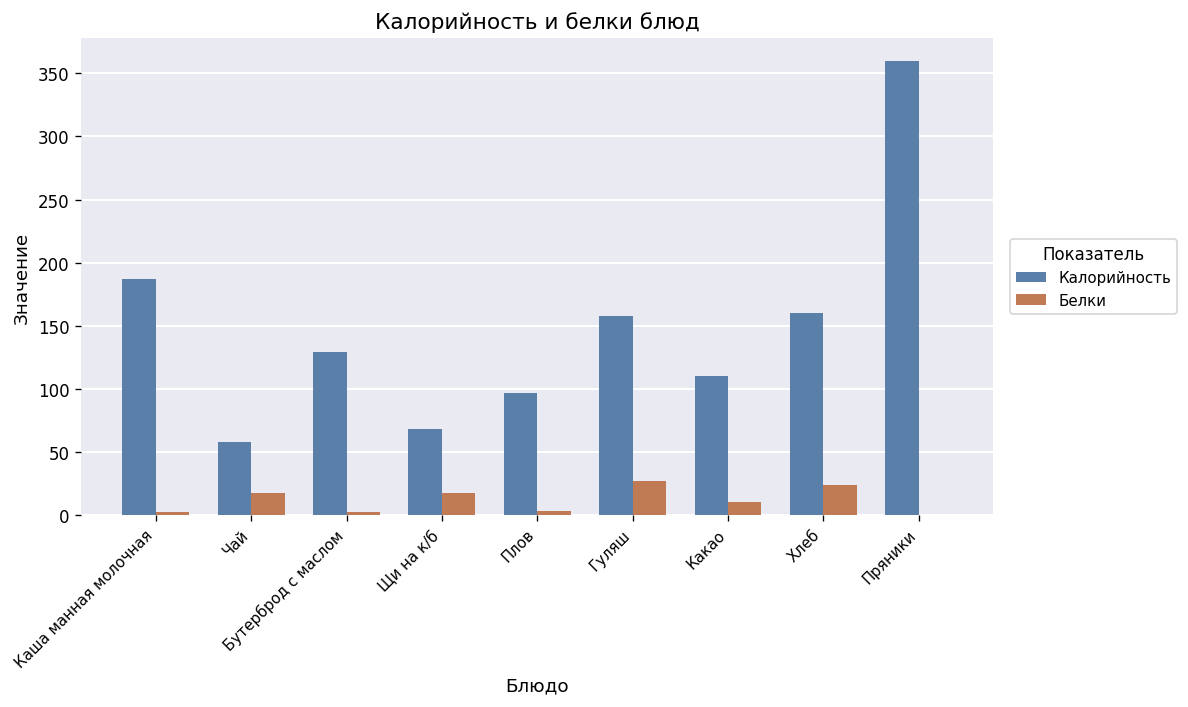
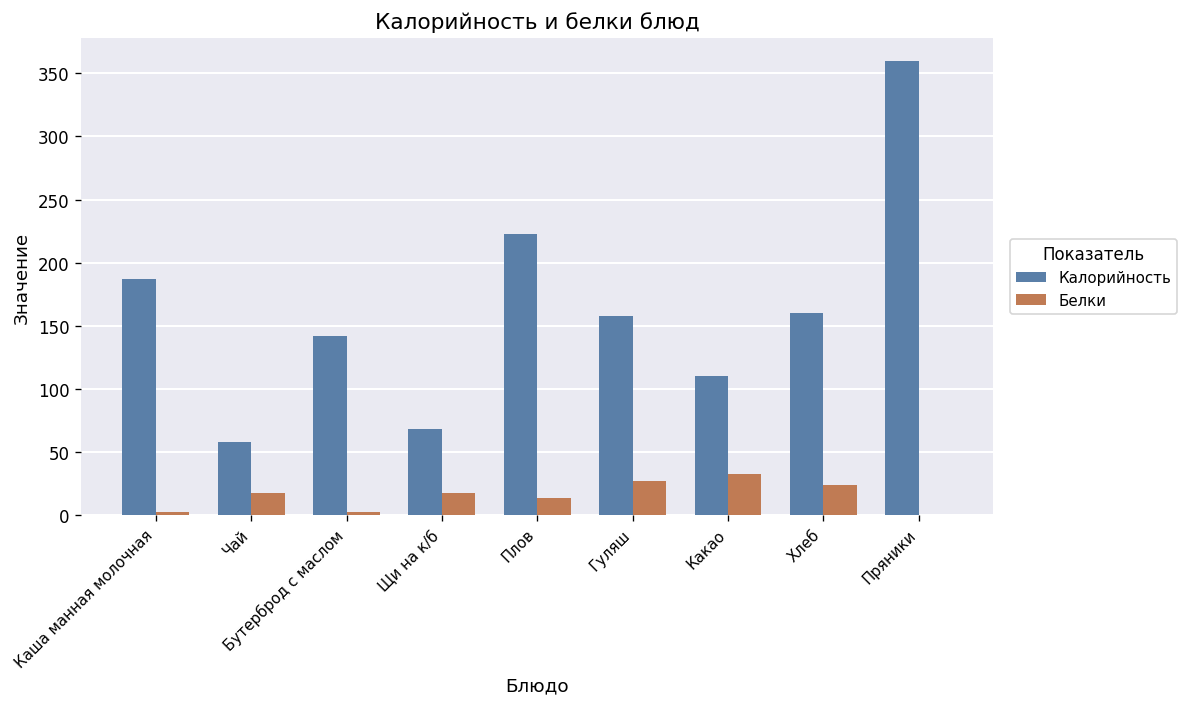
  {
    "Калорийность": {
      "Каша манная молочная": 187,
      "Чай": 58,
-     "Бутерброд с маслом": 129,
+     "Бутерброд с маслом": 142,
      "Щи на к/б": 68,
-     "Плов": 97,
+     "Плов": 223,
      "Гуляш": 158,
      "Какао": 110,
      "Хлеб": 160,
      "Пряники": 360
    },
    "Белки": {
      "Чай": 17,
      "Щи на к/б": 17,
-     "Плов": 3,
+     "Плов": 13,
      "Гуляш": 27,
-     "Какао": 10,
+     "Какао": 32,
      "Хлеб": 24,
      "Пряники": 0
    }
  }
